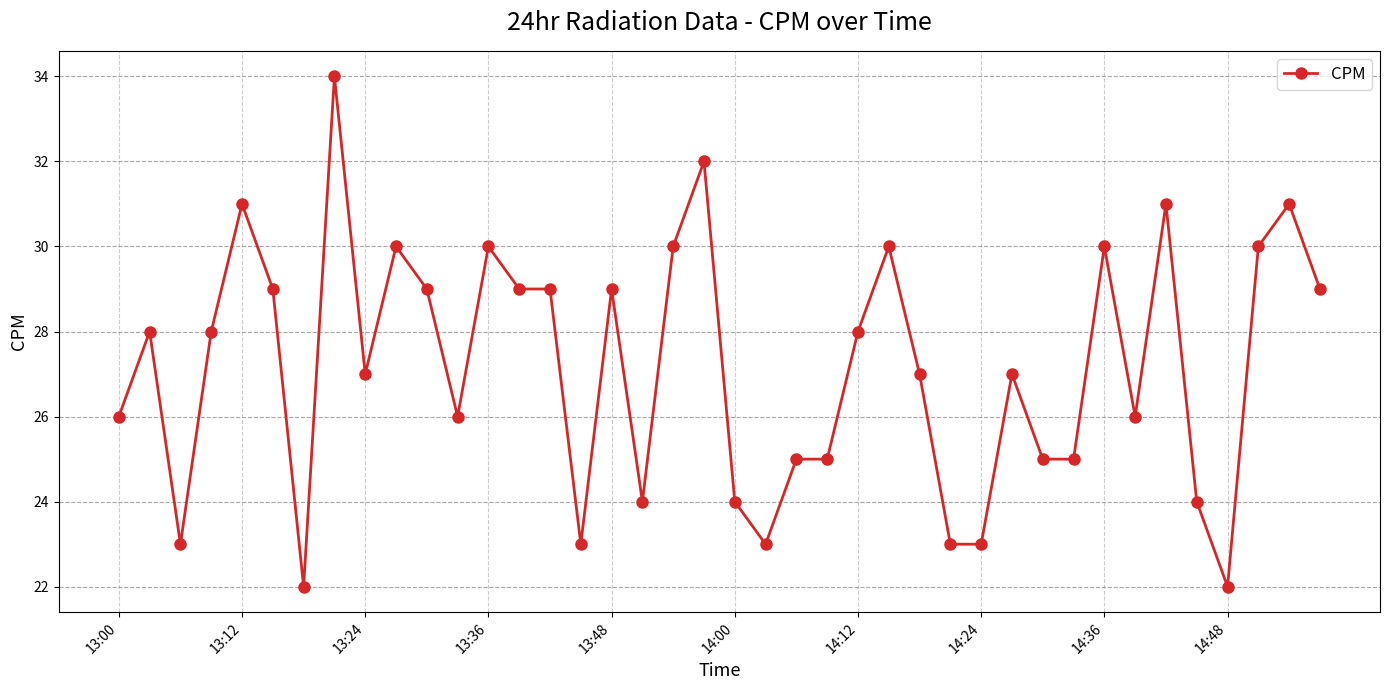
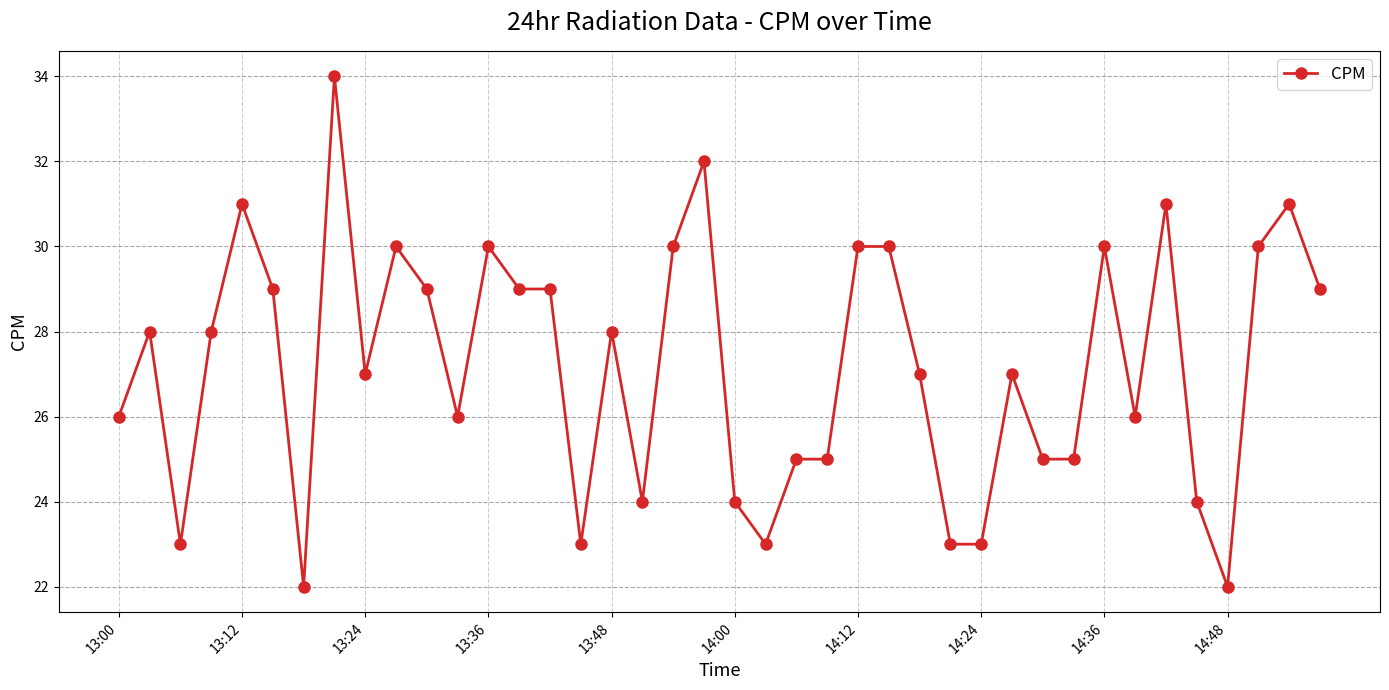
  {
    "13:00": 26,
    "13:12": 31,
    "13:24": 27,
    "13:36": 30,
-   "13:48": 29,
+   "13:48": 28,
    "14:00": 24,
-   "14:12": 28,
+   "14:12": 30,
    "14:24": 23,
    "14:36": 30,
    "14:48": 22
  }
